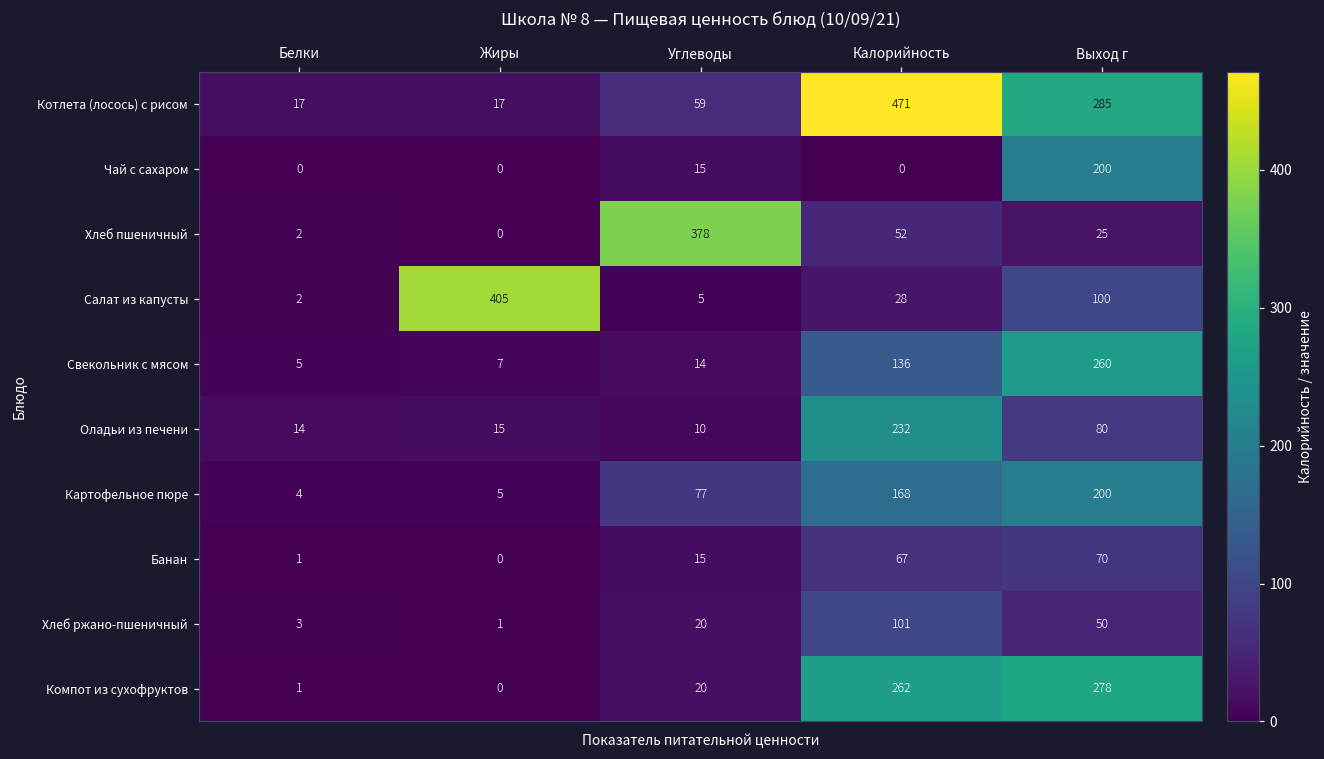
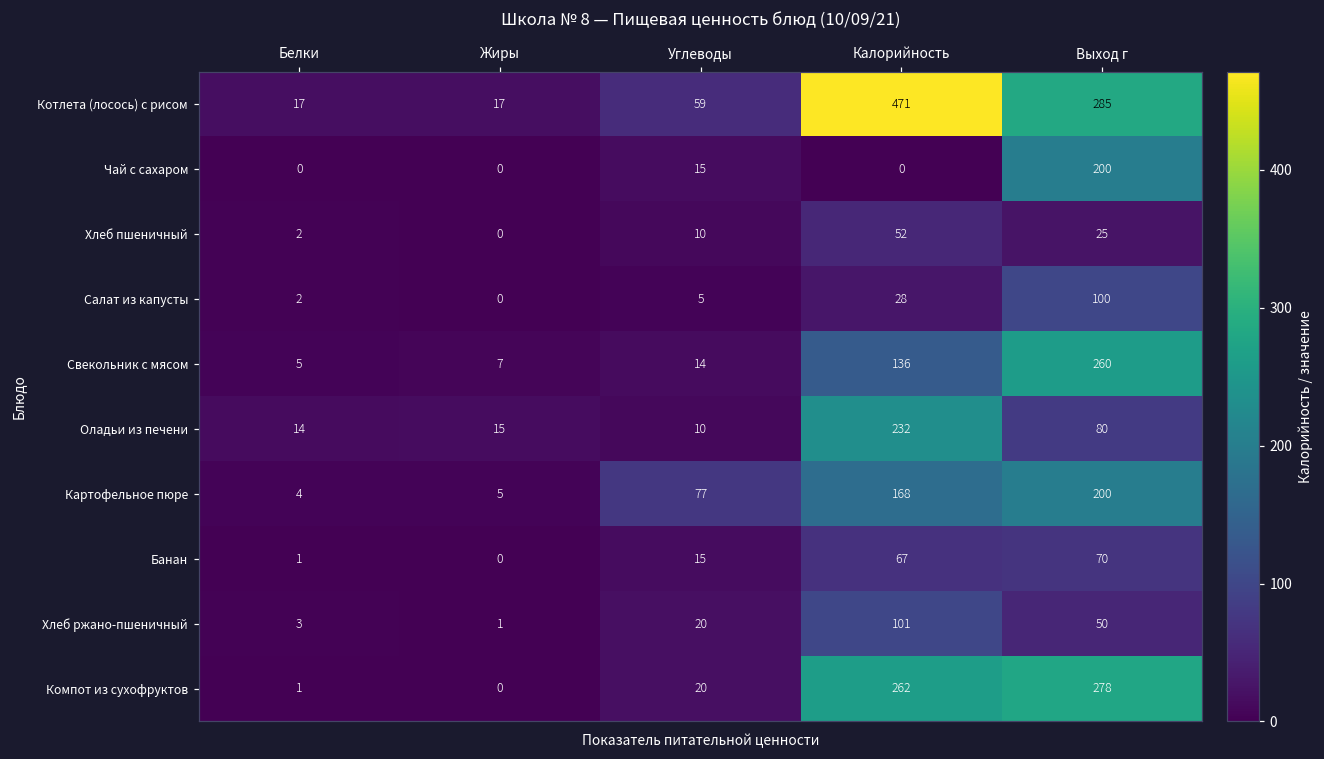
  {
    "Котлета (лосось) с рисом": {
      "Белки": 17,
      "Жиры": 17,
      "Углеводы": 59,
      "Калорийность": 471,
      "Выход г": 285
    },
    "Чай с сахаром": {
      "Белки": 0,
      "Жиры": 0,
      "Углеводы": 15,
      "Калорийность": 0,
      "Выход г": 200
    },
    "Хлеб пшеничный": {
      "Белки": 2,
      "Жиры": 0,
-     "Углеводы": 378,
+     "Углеводы": 10,
      "Калорийность": 52,
      "Выход г": 25
    },
    "Салат из капусты": {
      "Белки": 2,
-     "Жиры": 405,
+     "Жиры": 0,
      "Углеводы": 5,
      "Калорийность": 28,
      "Выход г": 100
    },
    "Свекольник с мясом": {
      "Белки": 5,
      "Жиры": 7,
      "Углеводы": 14,
      "Калорийность": 136,
      "Выход г": 260
    },
    "Оладьи из печени": {
      "Белки": 14,
      "Жиры": 15,
      "Углеводы": 10,
      "Калорийность": 232,
      "Выход г": 80
    },
    "Картофельное пюре": {
      "Белки": 4,
      "Жиры": 5,
      "Углеводы": 77,
      "Калорийность": 168,
      "Выход г": 200
    },
    "Банан": {
      "Белки": 1,
      "Жиры": 0,
      "Углеводы": 15,
      "Калорийность": 67,
      "Выход г": 70
    },
    "Хлеб ржано-пшеничный": {
      "Белки": 3,
      "Жиры": 1,
      "Углеводы": 20,
      "Калорийность": 101,
      "Выход г": 50
    },
    "Компот из сухофруктов": {
      "Белки": 1,
      "Жиры": 0,
      "Углеводы": 20,
      "Калорийность": 262,
      "Выход г": 278
    }
  }
